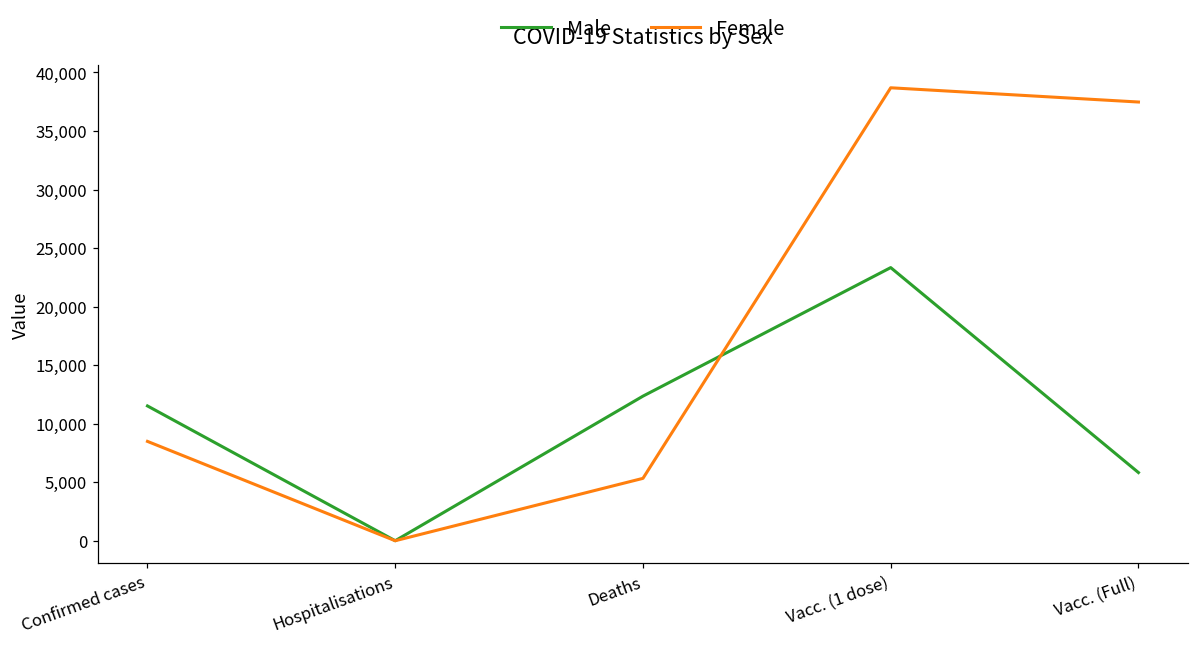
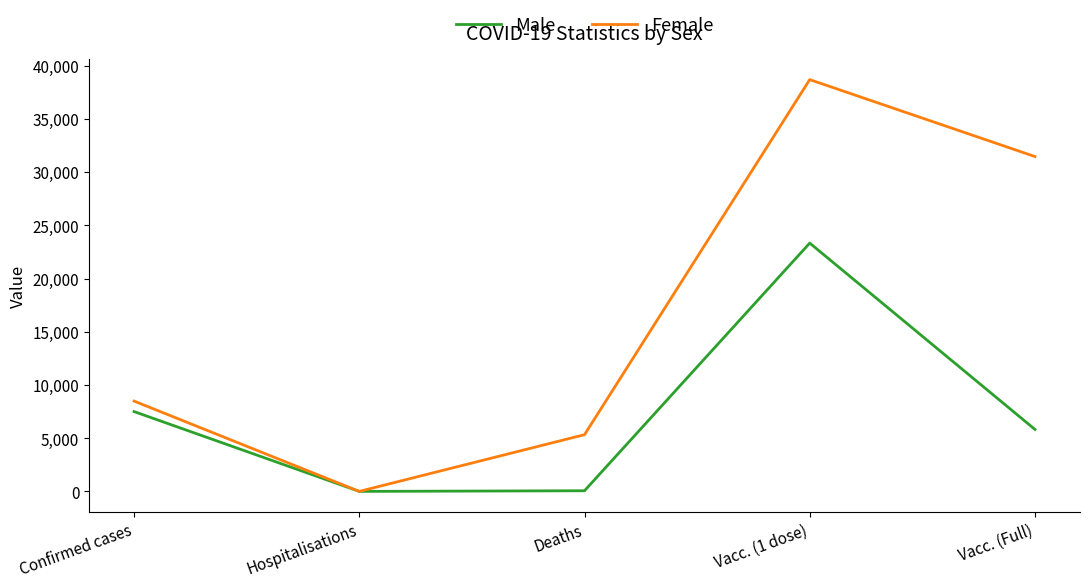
  {
    "Male": {
-     "Confirmed cases": "11,500",
-     "Deaths": "12,400",
+     "Confirmed cases": "7,500",
+     "Deaths": "100",
      "Vacc. (1 dose)": "23,300",
      "Vacc. (Full)": "5,800"
    },
    "Female": {
      "Confirmed cases": "8,500",
      "Deaths": "5,300",
      "Vacc. (1 dose)": "38,700",
-     "Vacc. (Full)": "37,500"
+     "Vacc. (Full)": "31,500"
    }
  }
